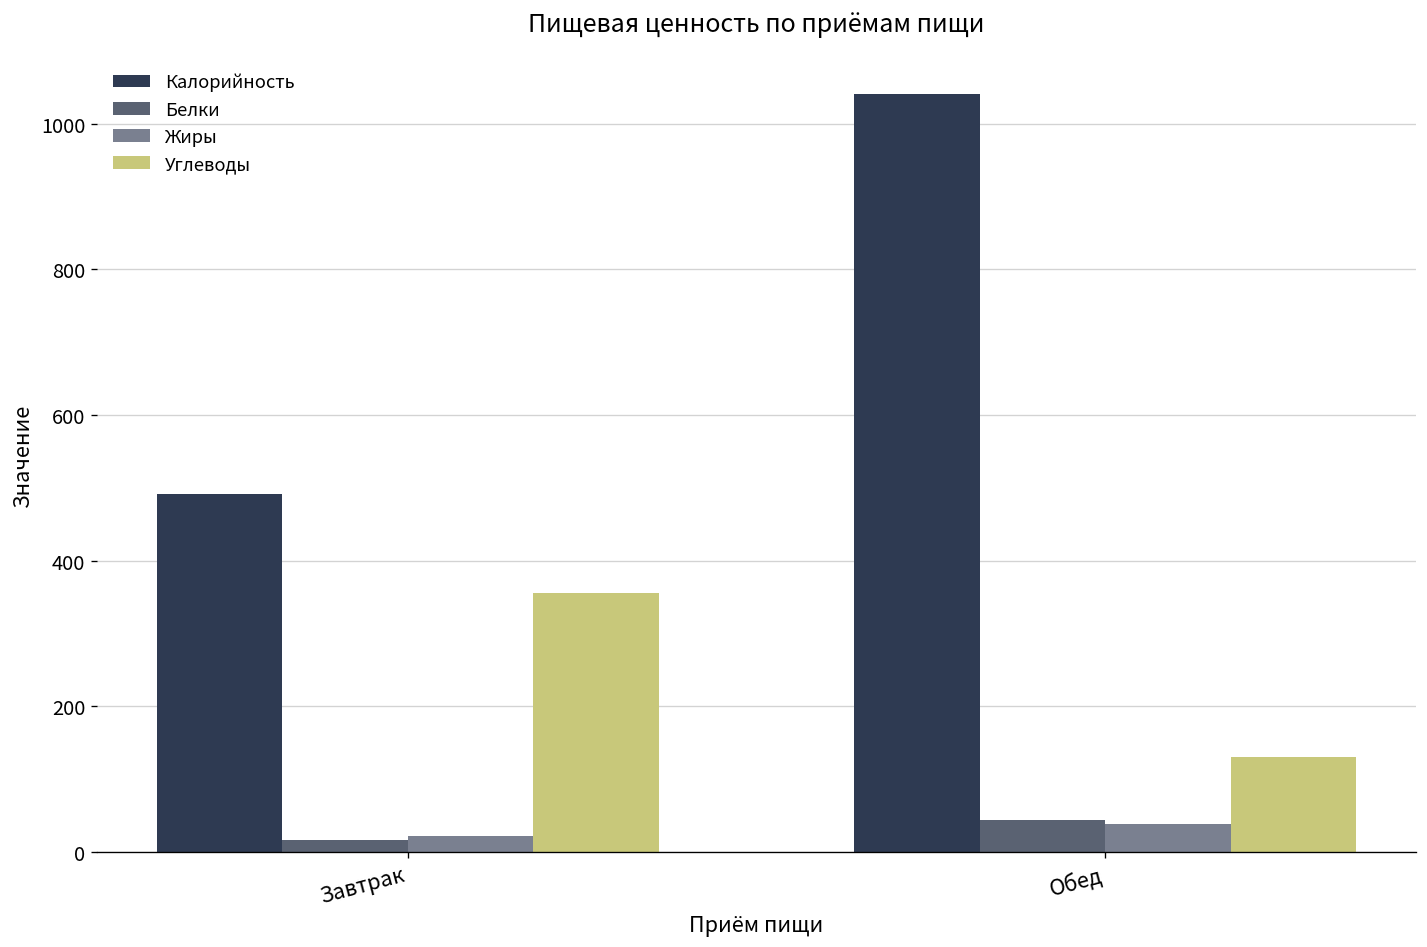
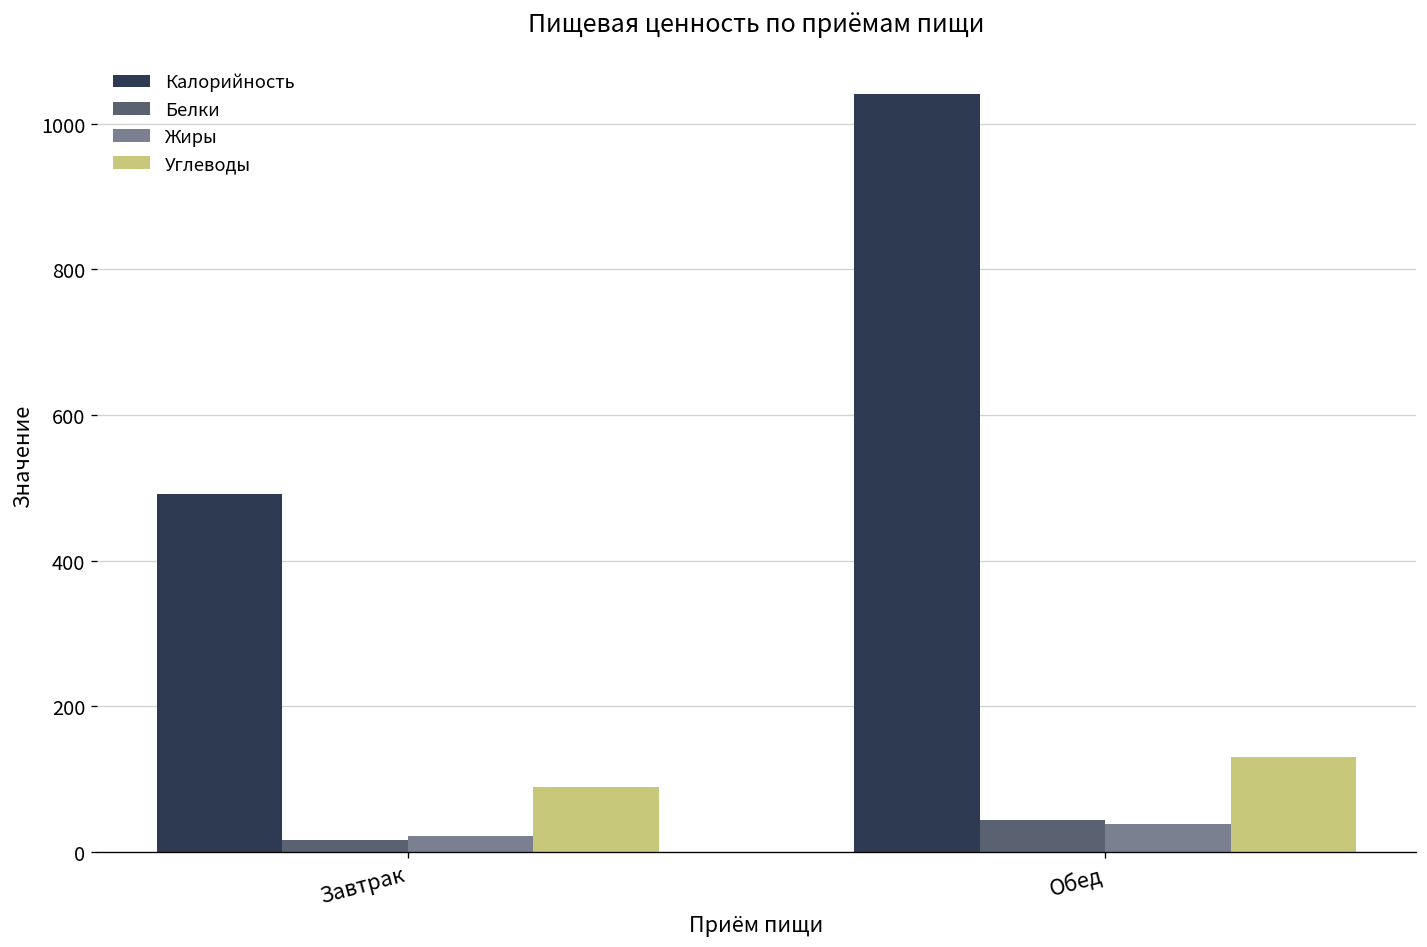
  {
    "Калорийность": {
      "Завтрак": 490,
      "Обед": 1040
    },
    "Углеводы": {
-     "Завтрак": 350,
+     "Завтрак": 90,
      "Обед": 130
    }
  }
